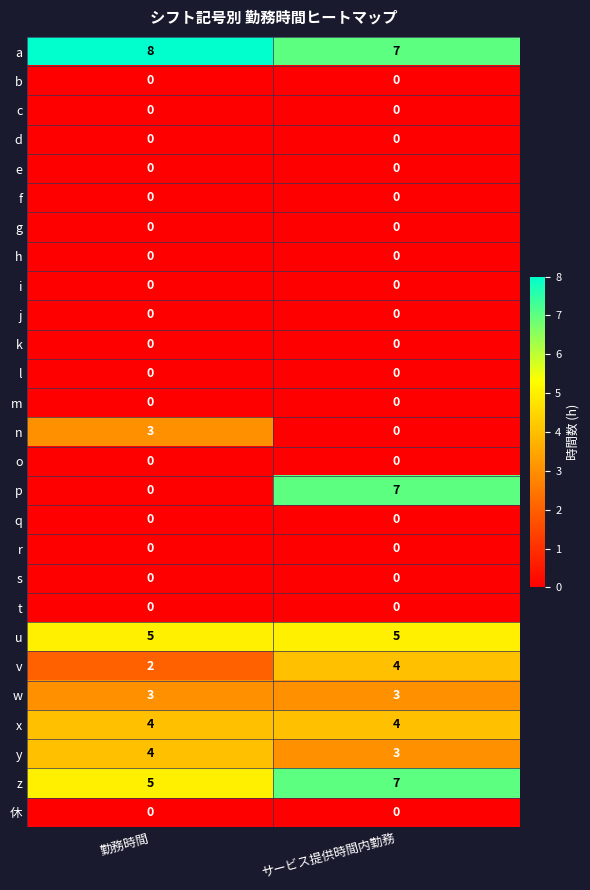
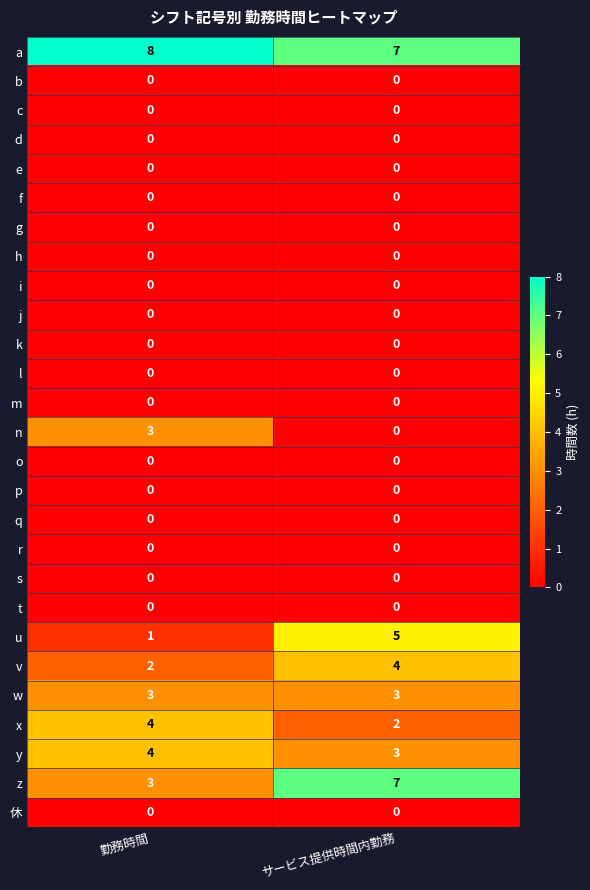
  {
    "a": {
      "勤務時間": 8,
      "サービス提供時間内勤務": 7
    },
    "b": {
      "勤務時間": 0,
      "サービス提供時間内勤務": 0
    },
    "c": {
      "勤務時間": 0,
      "サービス提供時間内勤務": 0
    },
    "d": {
      "勤務時間": 0,
      "サービス提供時間内勤務": 0
    },
    "e": {
      "勤務時間": 0,
      "サービス提供時間内勤務": 0
    },
    "f": {
      "勤務時間": 0,
      "サービス提供時間内勤務": 0
    },
    "g": {
      "勤務時間": 0,
      "サービス提供時間内勤務": 0
    },
    "h": {
      "勤務時間": 0,
      "サービス提供時間内勤務": 0
    },
    "i": {
      "勤務時間": 0,
      "サービス提供時間内勤務": 0
    },
    "j": {
      "勤務時間": 0,
      "サービス提供時間内勤務": 0
    },
    "k": {
      "勤務時間": 0,
      "サービス提供時間内勤務": 0
    },
    "l": {
      "勤務時間": 0,
      "サービス提供時間内勤務": 0
    },
    "m": {
      "勤務時間": 0,
      "サービス提供時間内勤務": 0
    },
    "n": {
      "勤務時間": 3,
      "サービス提供時間内勤務": 0
    },
    "o": {
      "勤務時間": 0,
      "サービス提供時間内勤務": 0
    },
    "p": {
      "勤務時間": 0,
-     "サービス提供時間内勤務": 7
+     "サービス提供時間内勤務": 0
    },
    "q": {
      "勤務時間": 0,
      "サービス提供時間内勤務": 0
    },
    "r": {
      "勤務時間": 0,
      "サービス提供時間内勤務": 0
    },
    "s": {
      "勤務時間": 0,
      "サービス提供時間内勤務": 0
    },
    "t": {
      "勤務時間": 0,
      "サービス提供時間内勤務": 0
    },
    "u": {
-     "勤務時間": 5,
+     "勤務時間": 1,
      "サービス提供時間内勤務": 5
    },
    "v": {
      "勤務時間": 2,
      "サービス提供時間内勤務": 4
    },
    "w": {
      "勤務時間": 3,
      "サービス提供時間内勤務": 3
    },
    "x": {
      "勤務時間": 4,
-     "サービス提供時間内勤務": 4
+     "サービス提供時間内勤務": 2
    },
    "y": {
      "勤務時間": 4,
      "サービス提供時間内勤務": 3
    },
    "z": {
-     "勤務時間": 5,
+     "勤務時間": 3,
      "サービス提供時間内勤務": 7
    },
    "休": {
      "勤務時間": 0,
      "サービス提供時間内勤務": 0
    }
  }
